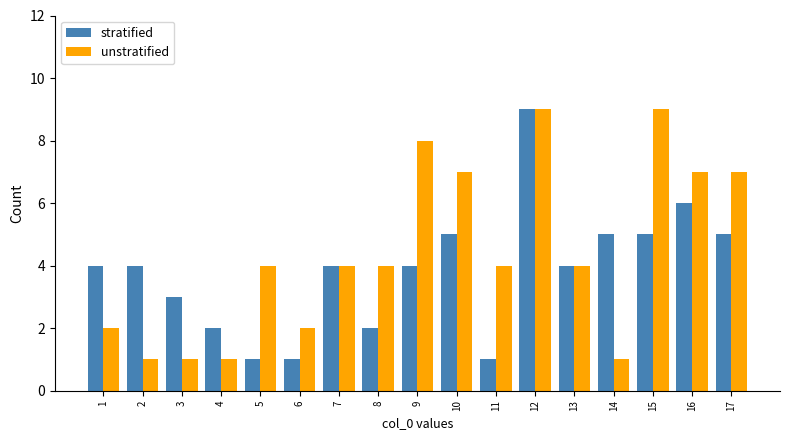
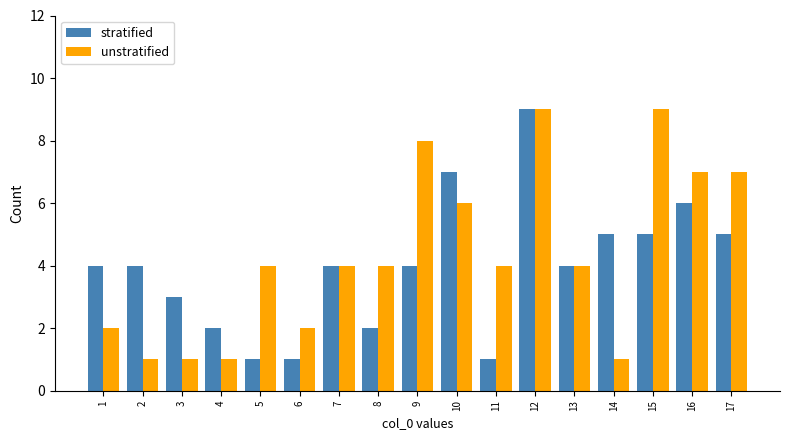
  {
    "stratified": {
      "1": 4,
      "2": 4,
      "3": 3,
      "4": 2,
      "5": 1,
      "6": 1,
      "7": 4,
      "8": 2,
      "9": 4,
-     "10": 5,
+     "10": 7,
      "11": 1,
      "12": 9,
      "13": 4,
      "14": 5,
      "15": 5,
      "16": 6,
      "17": 5
    },
    "unstratified": {
      "1": 2,
      "2": 1,
      "3": 1,
      "4": 1,
      "5": 4,
      "6": 2,
      "7": 4,
      "8": 4,
      "9": 8,
-     "10": 7,
+     "10": 6,
      "11": 4,
      "12": 9,
      "13": 4,
      "14": 1,
      "15": 9,
      "16": 7,
      "17": 7
    }
  }
